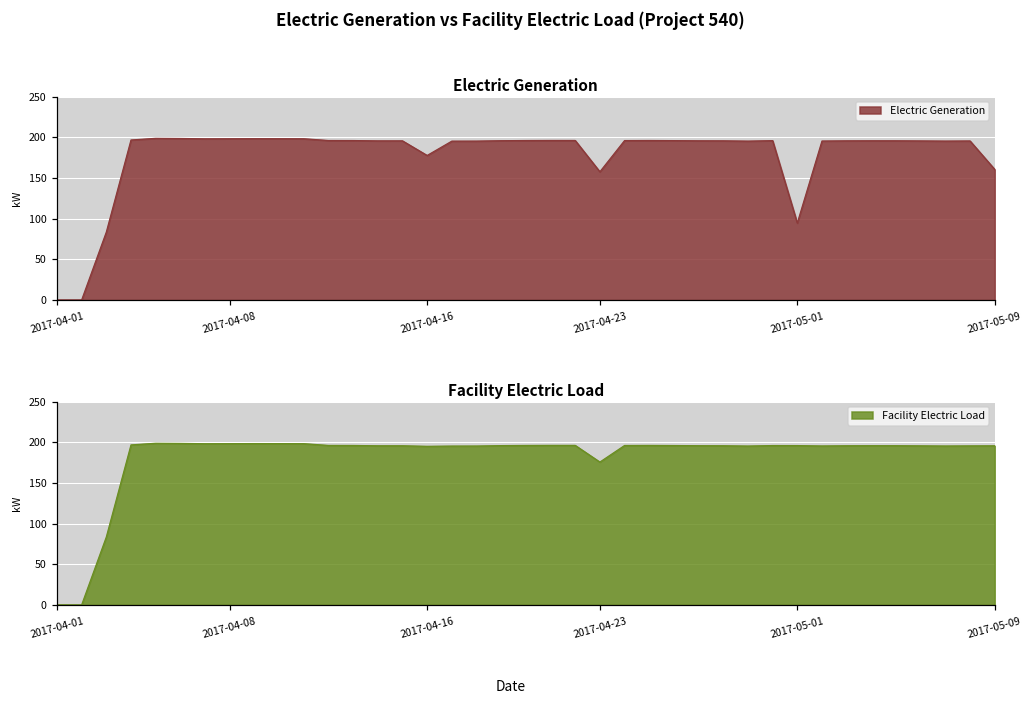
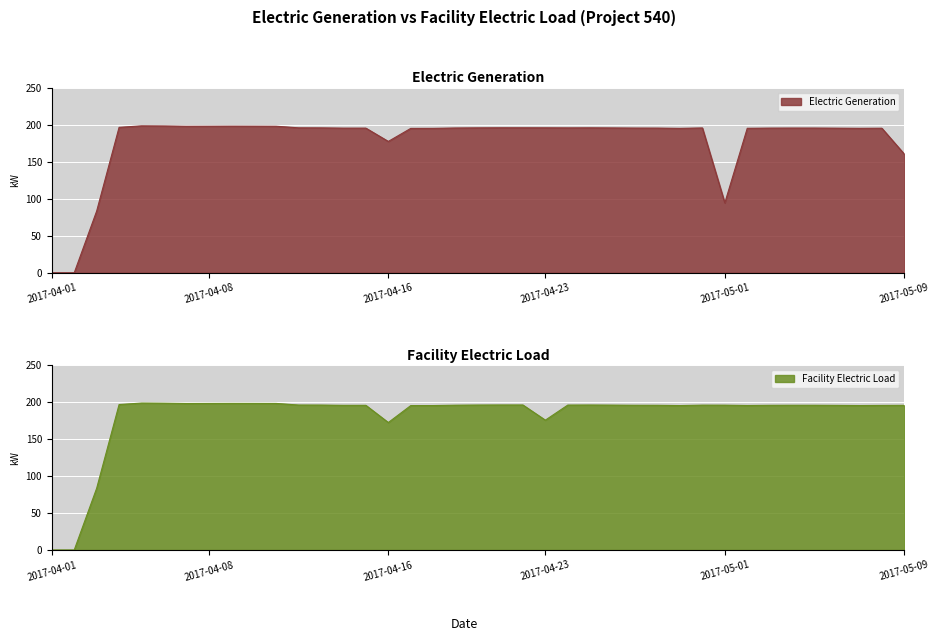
  {
    "Electric Generation": {
      "2017-04-01": 0,
      "2017-04-08": 200,
      "2017-04-16": 180,
-     "2017-04-23": 160,
+     "2017-04-23": 200,
      "2017-05-01": 90,
      "2017-05-09": 160
    },
    "Facility Electric Load": {
      "2017-04-01": 0,
      "2017-04-08": 200,
-     "2017-04-16": 200,
+     "2017-04-16": 170,
      "2017-04-23": 180,
      "2017-05-01": 200,
      "2017-05-09": 200
    }
  }
